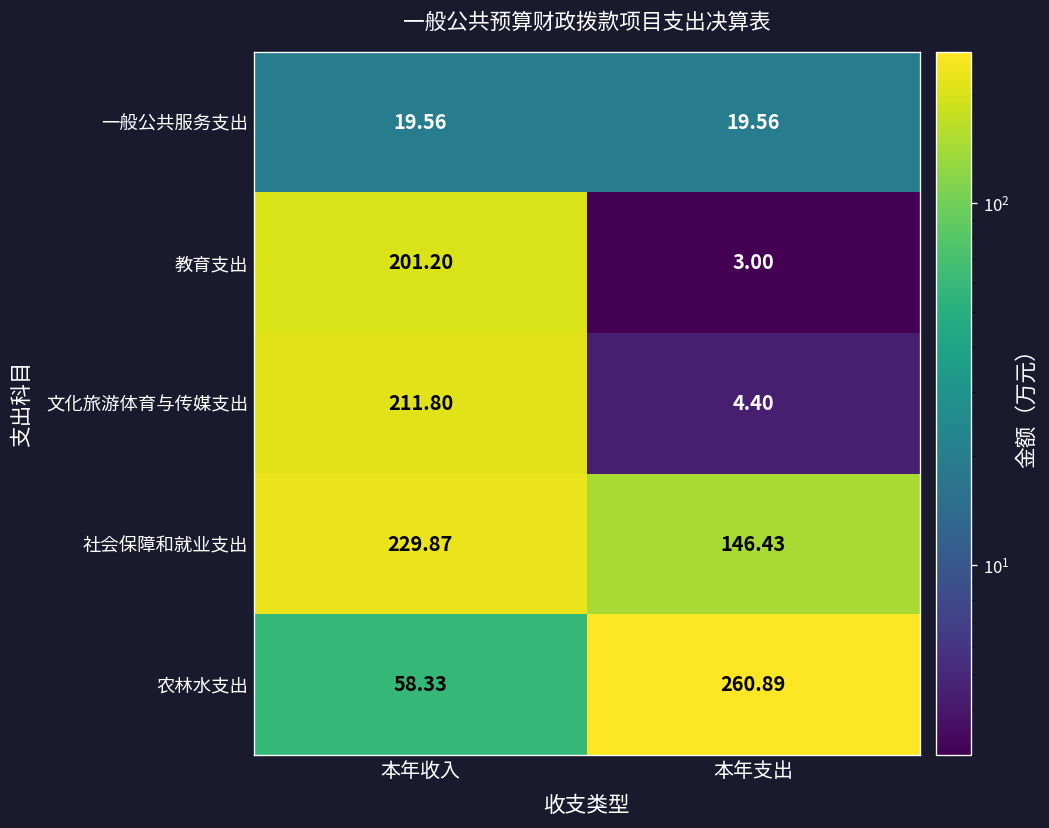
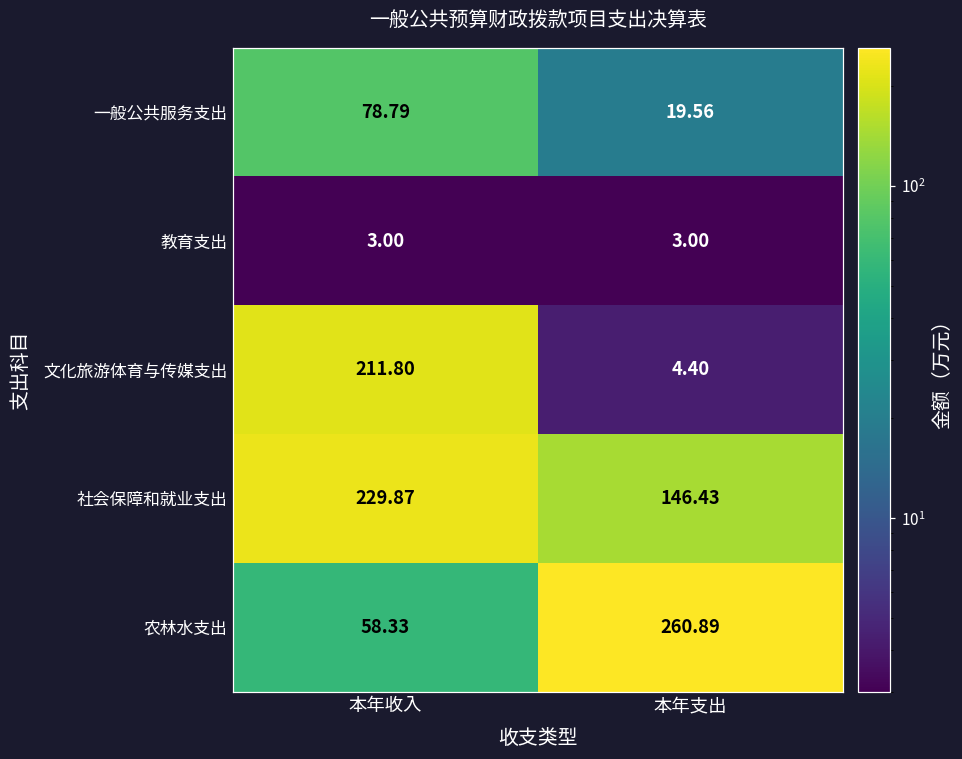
  {
    "一般公共服务支出": {
-     "本年收入": 19.56,
+     "本年收入": 78.79,
      "本年支出": 19.56
    },
    "教育支出": {
-     "本年收入": 201.20,
+     "本年收入": 3.00,
      "本年支出": 3.00
    },
    "文化旅游体育与传媒支出": {
      "本年收入": 211.80,
      "本年支出": 4.40
    },
    "社会保障和就业支出": {
      "本年收入": 229.87,
      "本年支出": 146.43
    },
    "农林水支出": {
      "本年收入": 58.33,
      "本年支出": 260.89
    }
  }
